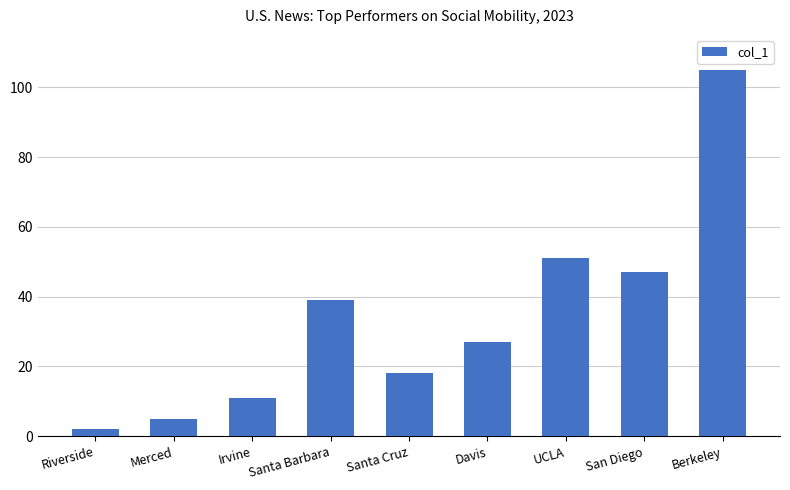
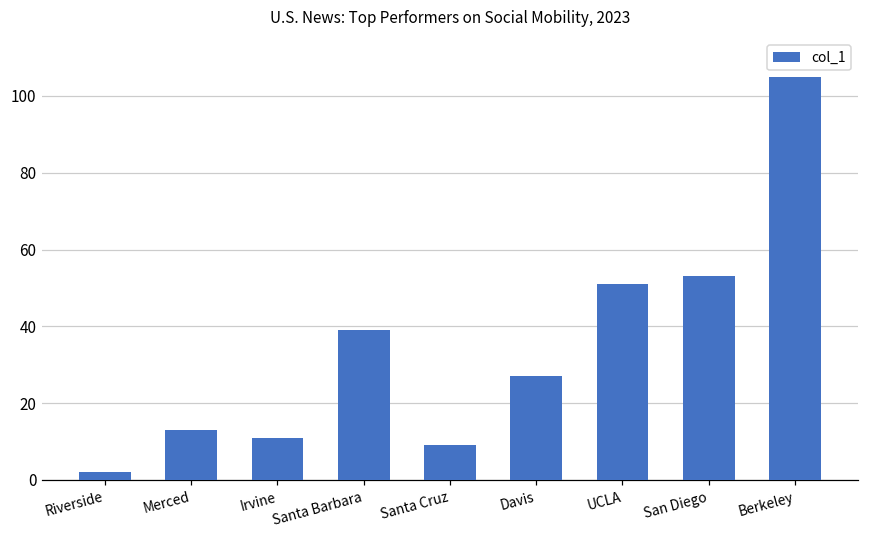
  {
    "Riverside": 2,
-   "Merced": 5,
+   "Merced": 13,
    "Irvine": 11,
    "Santa Barbara": 39,
-   "Santa Cruz": 18,
+   "Santa Cruz": 9,
    "Davis": 27,
    "UCLA": 51,
-   "San Diego": 47,
+   "San Diego": 53,
    "Berkeley": 105
  }
